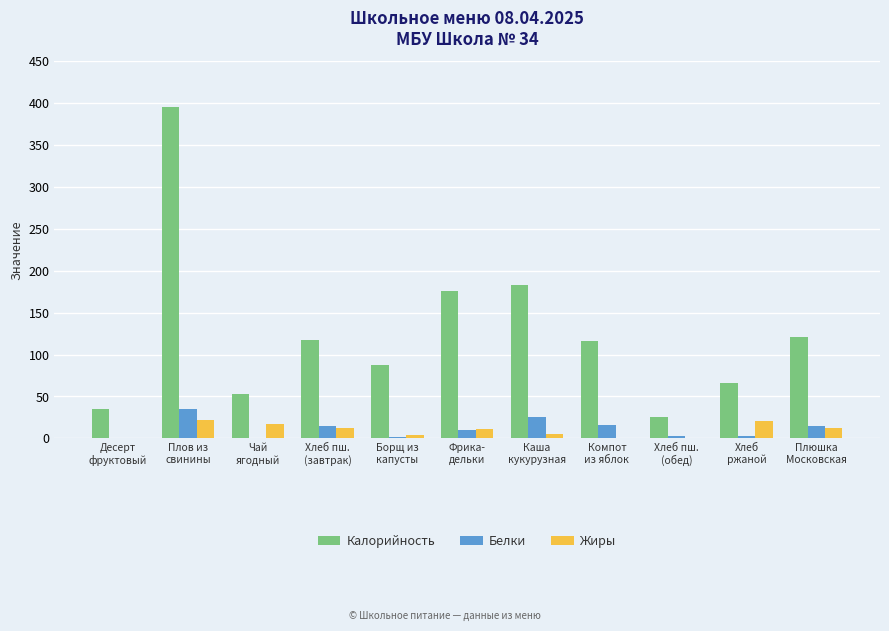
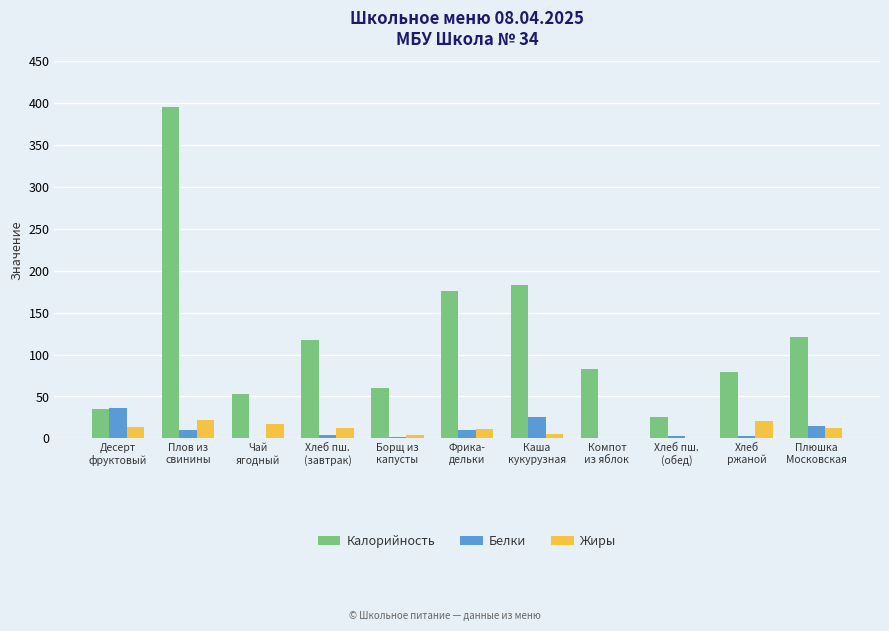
  {
    "Калорийность": {
      "Десерт фруктовый": 40,
      "Плов из свинины": 400,
      "Чай ягодный": 50,
      "Хлеб пш. (завтрак)": 120,
-     "Борщ из капусты": 90,
+     "Борщ из капусты": 60,
      "Фрика- дельки": 180,
      "Каша кукурузная": 180,
-     "Компот из яблок": 120,
+     "Компот из яблок": 80,
      "Хлеб пш. (обед)": 30,
-     "Хлеб ржаной": 70,
+     "Хлеб ржаной": 80,
      "Плюшка Московская": 120
    },
    "Белки": {
-     "Десерт фруктовый": 0,
-     "Плов из свинины": 30,
-     "Хлеб пш. (завтрак)": 20,
+     "Десерт фруктовый": 40,
+     "Плов из свинины": 10,
+     "Хлеб пш. (завтрак)": 0,
      "Фрика- дельки": 10,
      "Каша кукурузная": 30,
-     "Компот из яблок": 20,
+     "Компот из яблок": 0,
      "Плюшка Московская": 20
    },
    "Жиры": {
-     "Десерт фруктовый": 0,
+     "Десерт фруктовый": 10,
      "Плов из свинины": 20,
      "Чай ягодный": 20,
      "Хлеб пш. (завтрак)": 10,
      "Борщ из капусты": 0,
      "Фрика- дельки": 10,
      "Каша кукурузная": 10,
      "Хлеб ржаной": 20,
      "Плюшка Московская": 10
    }
  }
